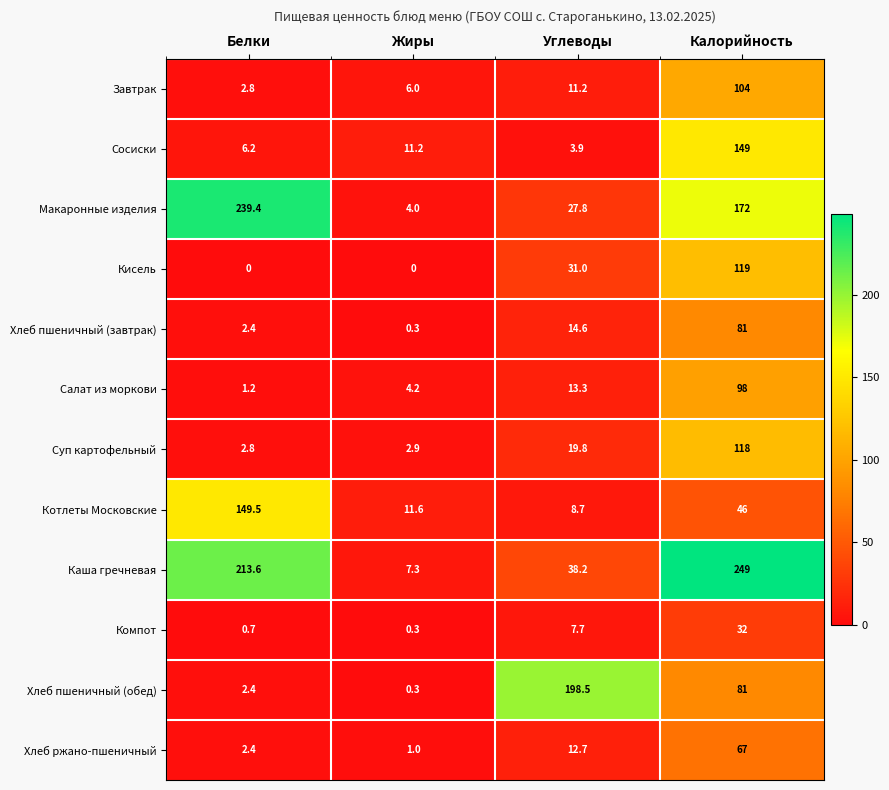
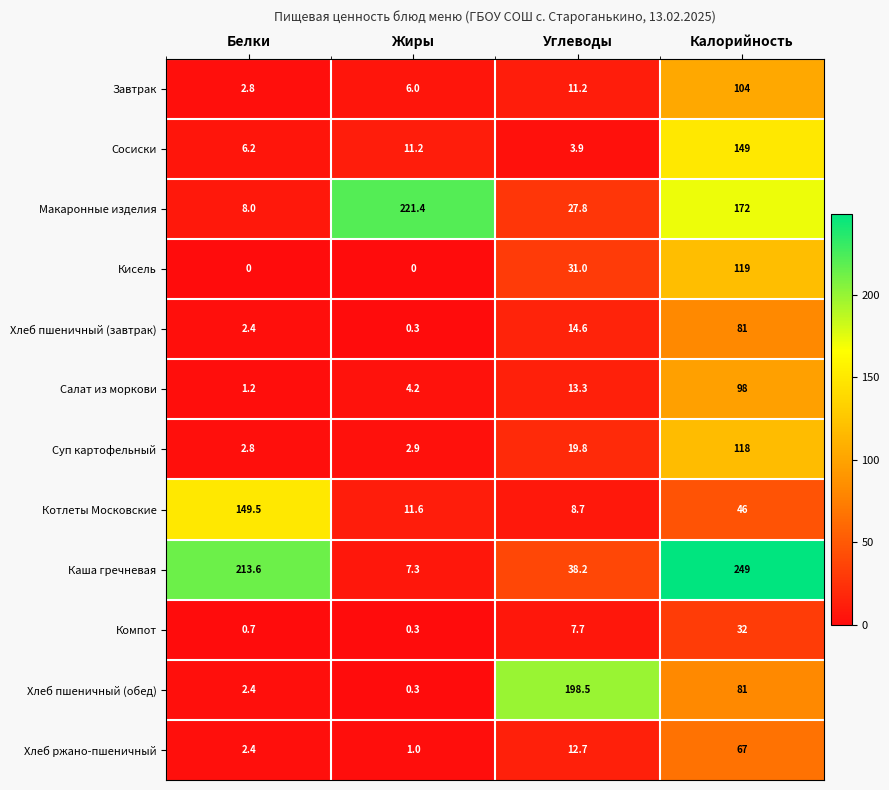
  {
    "Завтрак": {
      "Белки": 2.8,
      "Жиры": 6.0,
      "Углеводы": 11.2,
      "Калорийность": 104
    },
    "Сосиски": {
      "Белки": 6.2,
      "Жиры": 11.2,
      "Углеводы": 3.9,
      "Калорийность": 149
    },
    "Макаронные изделия": {
-     "Белки": 239.4,
-     "Жиры": 4.0,
+     "Белки": 8.0,
+     "Жиры": 221.4,
      "Углеводы": 27.8,
      "Калорийность": 172
    },
    "Кисель": {
      "Белки": 0,
      "Жиры": 0,
      "Углеводы": 31.0,
      "Калорийность": 119
    },
    "Хлеб пшеничный (завтрак)": {
      "Белки": 2.4,
      "Жиры": 0.3,
      "Углеводы": 14.6,
      "Калорийность": 81
    },
    "Салат из моркови": {
      "Белки": 1.2,
      "Жиры": 4.2,
      "Углеводы": 13.3,
      "Калорийность": 98
    },
    "Суп картофельный": {
      "Белки": 2.8,
      "Жиры": 2.9,
      "Углеводы": 19.8,
      "Калорийность": 118
    },
    "Котлеты Московские": {
      "Белки": 149.5,
      "Жиры": 11.6,
      "Углеводы": 8.7,
      "Калорийность": 46
    },
    "Каша гречневая": {
      "Белки": 213.6,
      "Жиры": 7.3,
      "Углеводы": 38.2,
      "Калорийность": 249
    },
    "Компот": {
      "Белки": 0.7,
      "Жиры": 0.3,
      "Углеводы": 7.7,
      "Калорийность": 32
    },
    "Хлеб пшеничный (обед)": {
      "Белки": 2.4,
      "Жиры": 0.3,
      "Углеводы": 198.5,
      "Калорийность": 81
    },
    "Хлеб ржано-пшеничный": {
      "Белки": 2.4,
      "Жиры": 1.0,
      "Углеводы": 12.7,
      "Калорийность": 67
    }
  }
